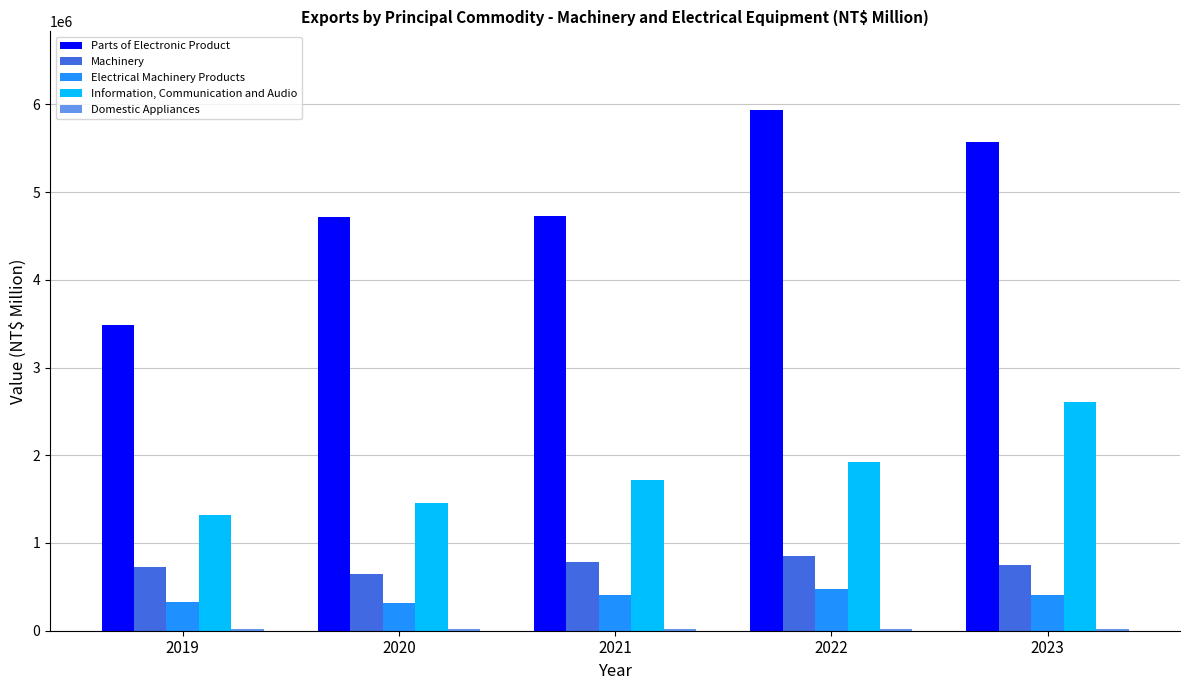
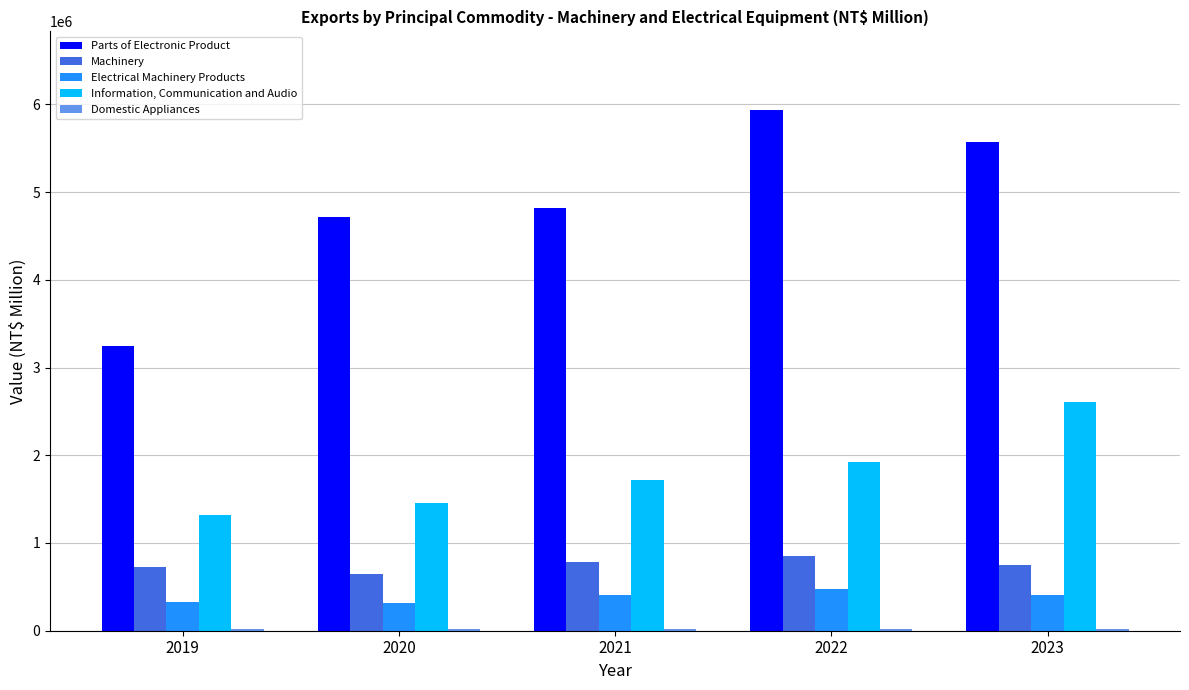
  {
    "Parts of Electronic Product": {
-     "2019": 3500000,
+     "2019": 3200000,
      "2020": 4700000,
-     "2021": 4700000,
+     "2021": 4800000,
      "2022": 5900000,
      "2023": 5600000
    }
  }
